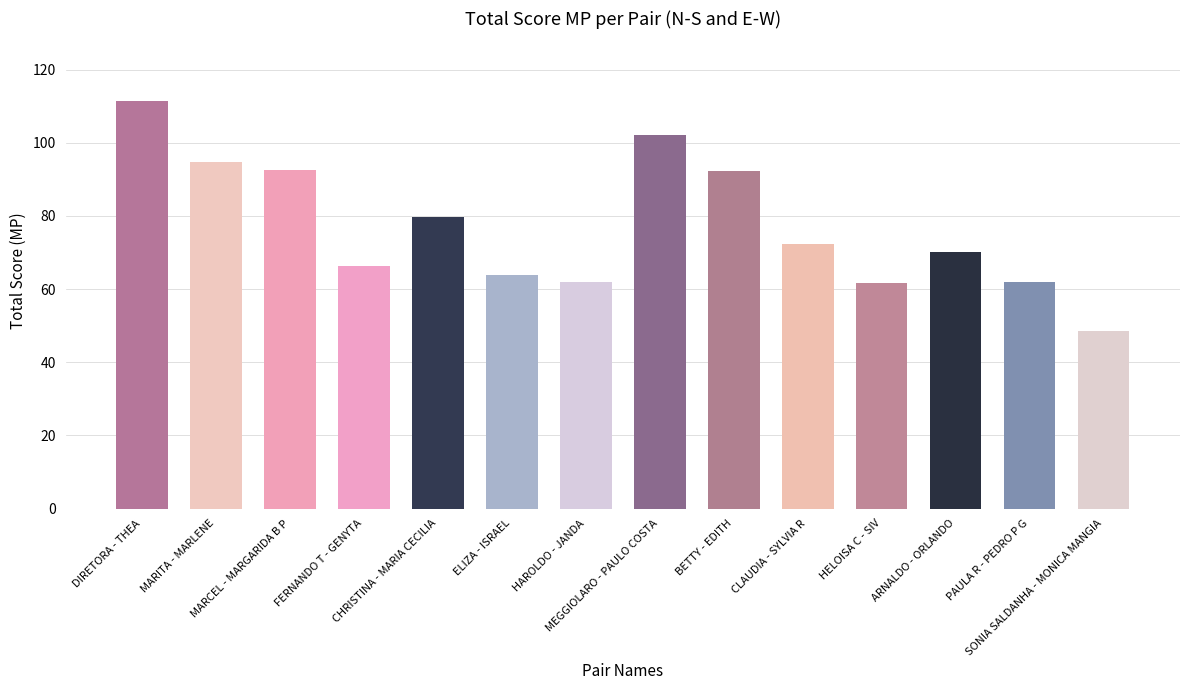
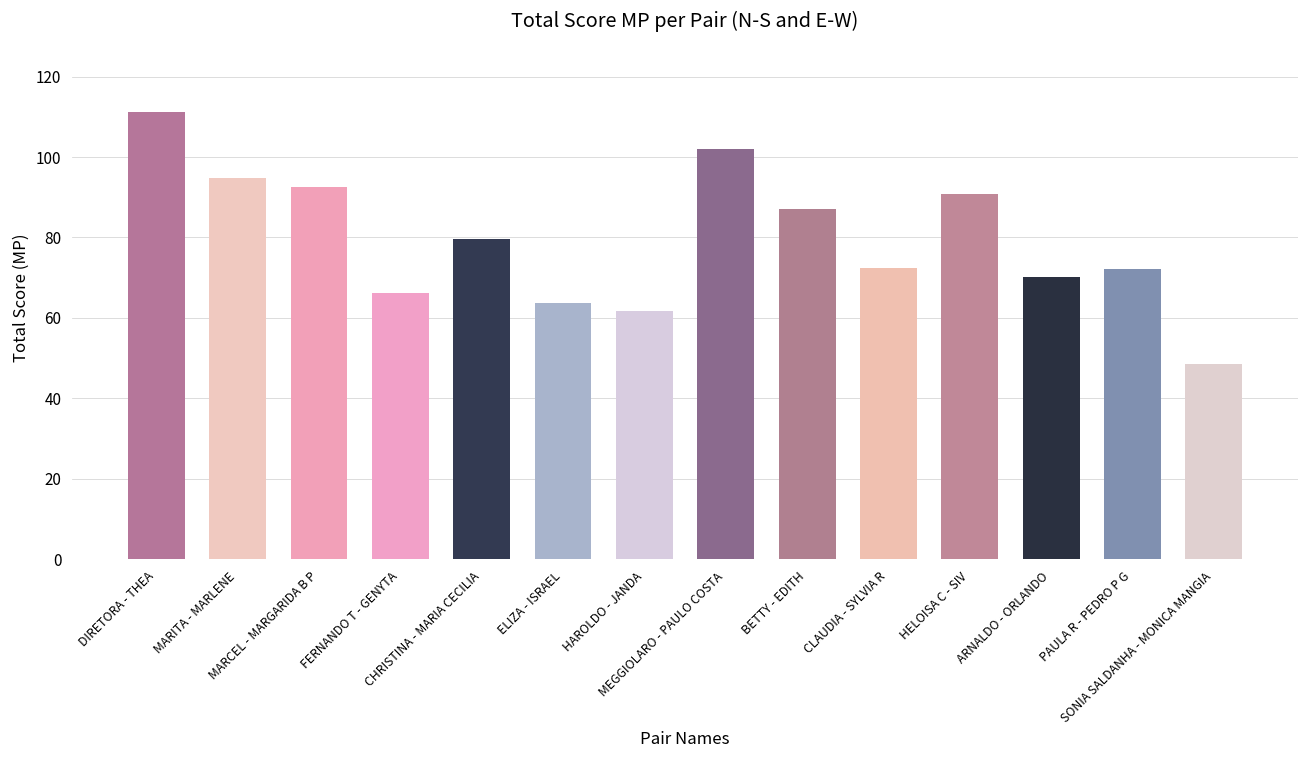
  {
    "DIRETORA - THEA": 111,
    "MARITA - MARLENE": 95,
    "MARCEL - MARGARIDA B P": 93,
    "FERNANDO T - GENYTA": 66,
    "CHRISTINA - MARIA CECILIA": 80,
    "ELIZA - ISRAEL": 64,
    "HAROLDO - JANDA": 62,
    "MEGGIOLARO - PAULO COSTA": 102,
-   "BETTY - EDITH": 92,
+   "BETTY - EDITH": 87,
    "CLAUDIA - SYLVIA R": 72,
-   "HELOISA C - SIV": 62,
+   "HELOISA C - SIV": 91,
    "ARNALDO - ORLANDO": 70,
-   "PAULA R - PEDRO P G": 62,
+   "PAULA R - PEDRO P G": 72,
    "SONIA SALDANHA - MONICA MANGIA": 49
  }
